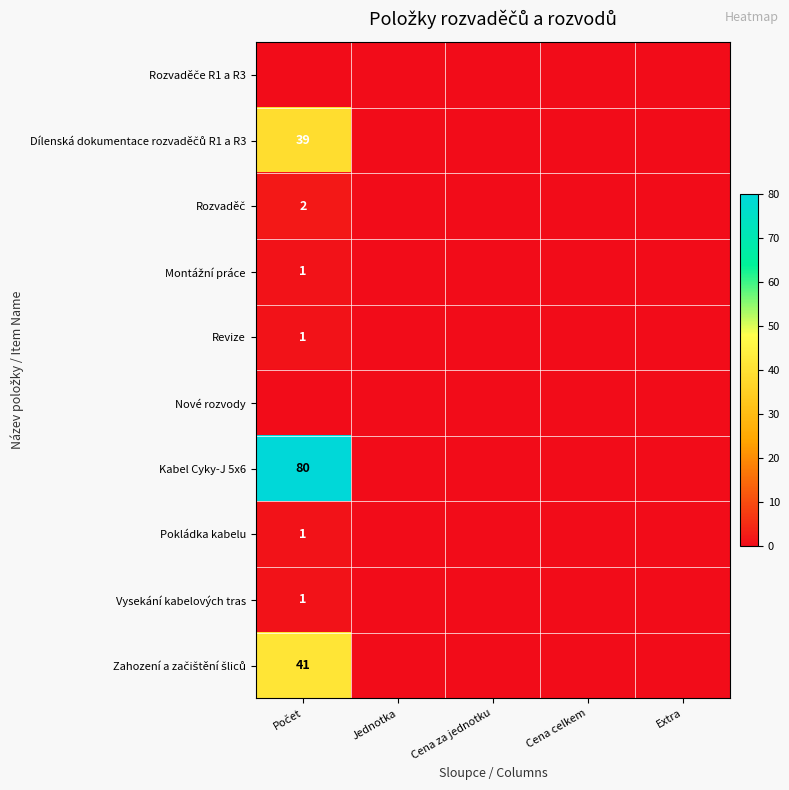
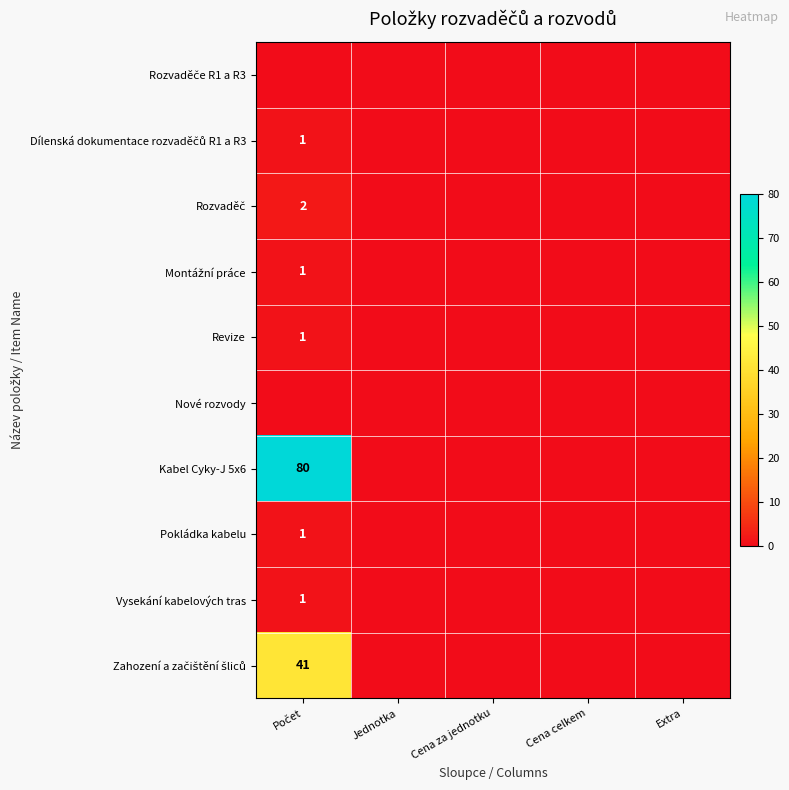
  {
    "Dílenská dokumentace rozvaděčů R1 a R3": {
-     "Počet": 39
+     "Počet": 1
    },
    "Rozvaděč": {
      "Počet": 2
    },
    "Montážní práce": {
      "Počet": 1
    },
    "Revize": {
      "Počet": 1
    },
    "Kabel Cyky-J 5x6": {
      "Počet": 80
    },
    "Pokládka kabelu": {
      "Počet": 1
    },
    "Vysekání kabelových tras": {
      "Počet": 1
    },
    "Zahození a začištění šliců": {
      "Počet": 41
    }
  }
